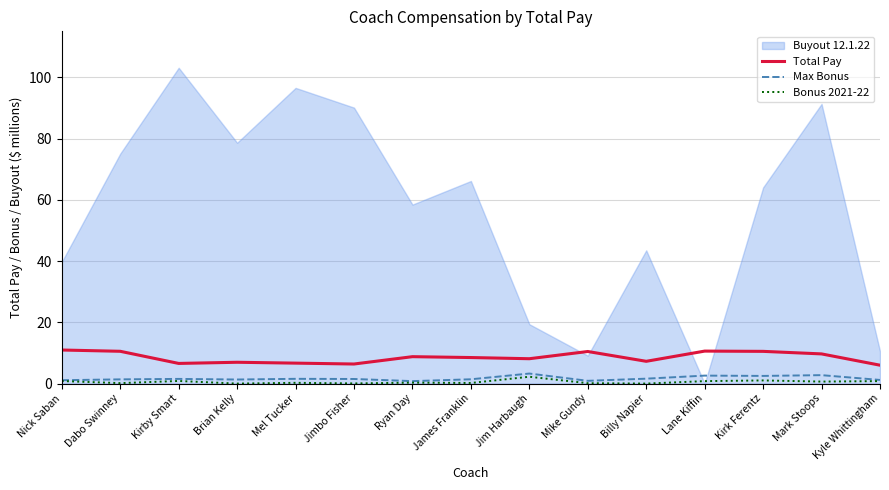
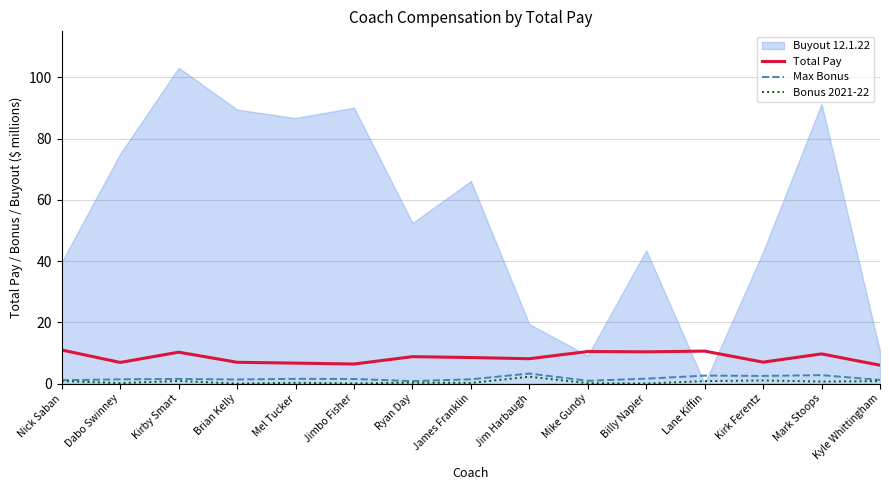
  {
    "Total Pay": {
      "Nick Saban": 11,
-     "Dabo Swinney": 11,
-     "Kirby Smart": 7,
+     "Dabo Swinney": 7,
+     "Kirby Smart": 10,
      "Brian Kelly": 7,
      "Mel Tucker": 7,
      "Jimbo Fisher": 6,
      "Ryan Day": 9,
      "James Franklin": 9,
      "Jim Harbaugh": 8,
      "Mike Gundy": 10,
-     "Billy Napier": 7,
+     "Billy Napier": 10,
      "Lane Kiffin": 11,
-     "Kirk Ferentz": 11,
+     "Kirk Ferentz": 7,
      "Mark Stoops": 10,
      "Kyle Whittingham": 6
    },
    "Buyout 12.1.22": {
      "Nick Saban": 40,
      "Dabo Swinney": 75,
      "Kirby Smart": 103,
-     "Brian Kelly": 79,
-     "Mel Tucker": 97,
+     "Brian Kelly": 89,
+     "Mel Tucker": 87,
      "Jimbo Fisher": 90,
-     "Ryan Day": 58,
+     "Ryan Day": 52,
      "James Franklin": 66,
      "Jim Harbaugh": 19,
      "Mike Gundy": 9,
      "Billy Napier": 44,
-     "Kirk Ferentz": 64,
+     "Kirk Ferentz": 43,
      "Mark Stoops": 91,
      "Kyle Whittingham": 11
    },
    "Max Bonus": {
      "Dabo Swinney": 1,
      "Brian Kelly": 1,
      "Mel Tucker": 2,
      "Jimbo Fisher": 2,
      "James Franklin": 1,
      "Jim Harbaugh": 3,
      "Billy Napier": 2,
      "Lane Kiffin": 3,
      "Kirk Ferentz": 3,
      "Mark Stoops": 3
    },
    "Bonus 2021-22": {
      "Dabo Swinney": 0,
      "Brian Kelly": 0,
      "Mel Tucker": 0,
      "Jimbo Fisher": 0,
      "James Franklin": 0,
      "Jim Harbaugh": 2,
      "Billy Napier": 0,
      "Kirk Ferentz": 1,
      "Mark Stoops": 1
    }
  }
